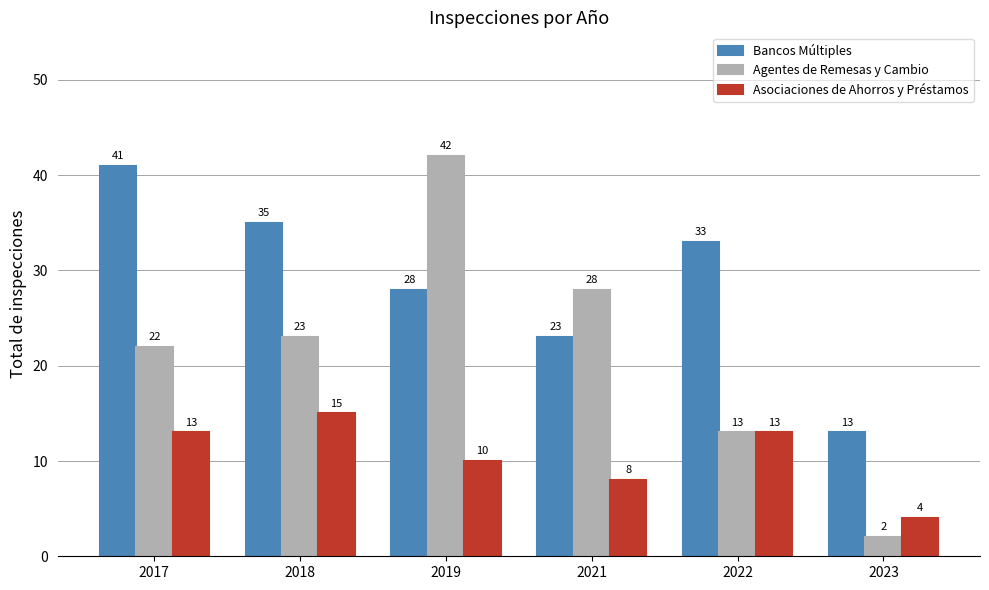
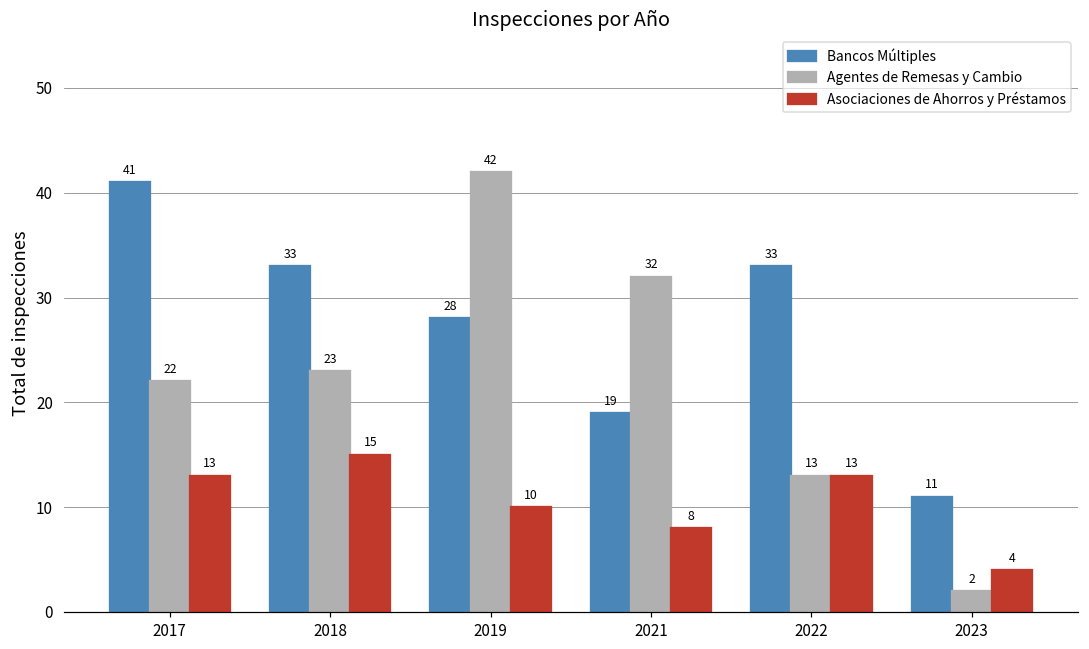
  {
    "Bancos Múltiples": {
      "2017": 41,
-     "2018": 35,
+     "2018": 33,
      "2019": 28,
-     "2021": 23,
+     "2021": 19,
      "2022": 33,
-     "2023": 13
+     "2023": 11
    },
    "Agentes de Remesas y Cambio": {
      "2017": 22,
      "2018": 23,
      "2019": 42,
-     "2021": 28,
+     "2021": 32,
      "2022": 13,
      "2023": 2
    },
    "Asociaciones de Ahorros y Préstamos": {
      "2017": 13,
      "2018": 15,
      "2019": 10,
      "2021": 8,
      "2022": 13,
      "2023": 4
    }
  }
